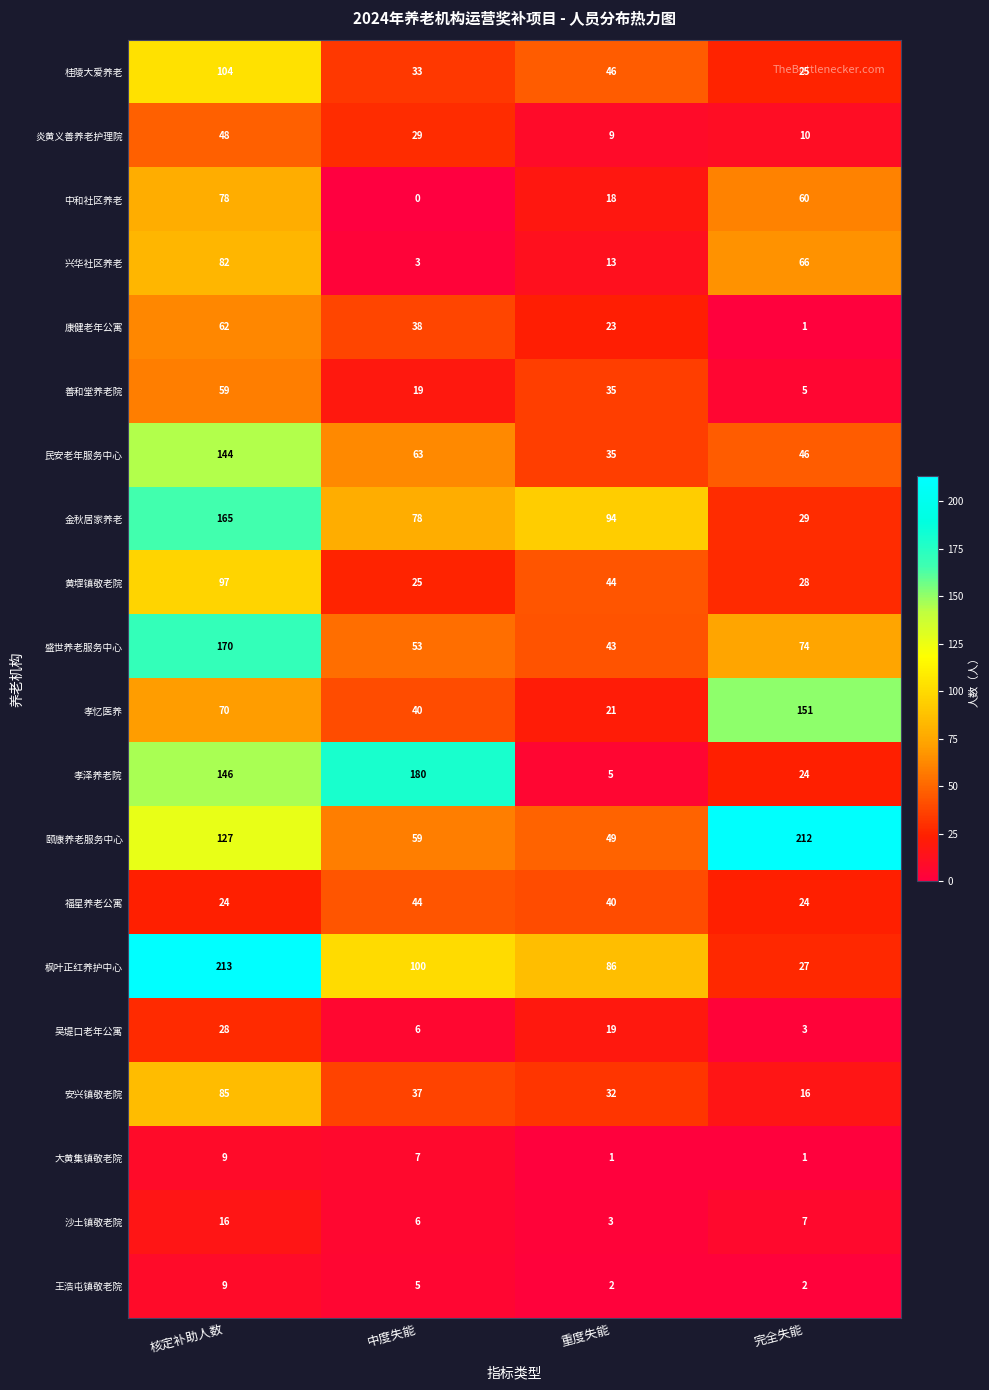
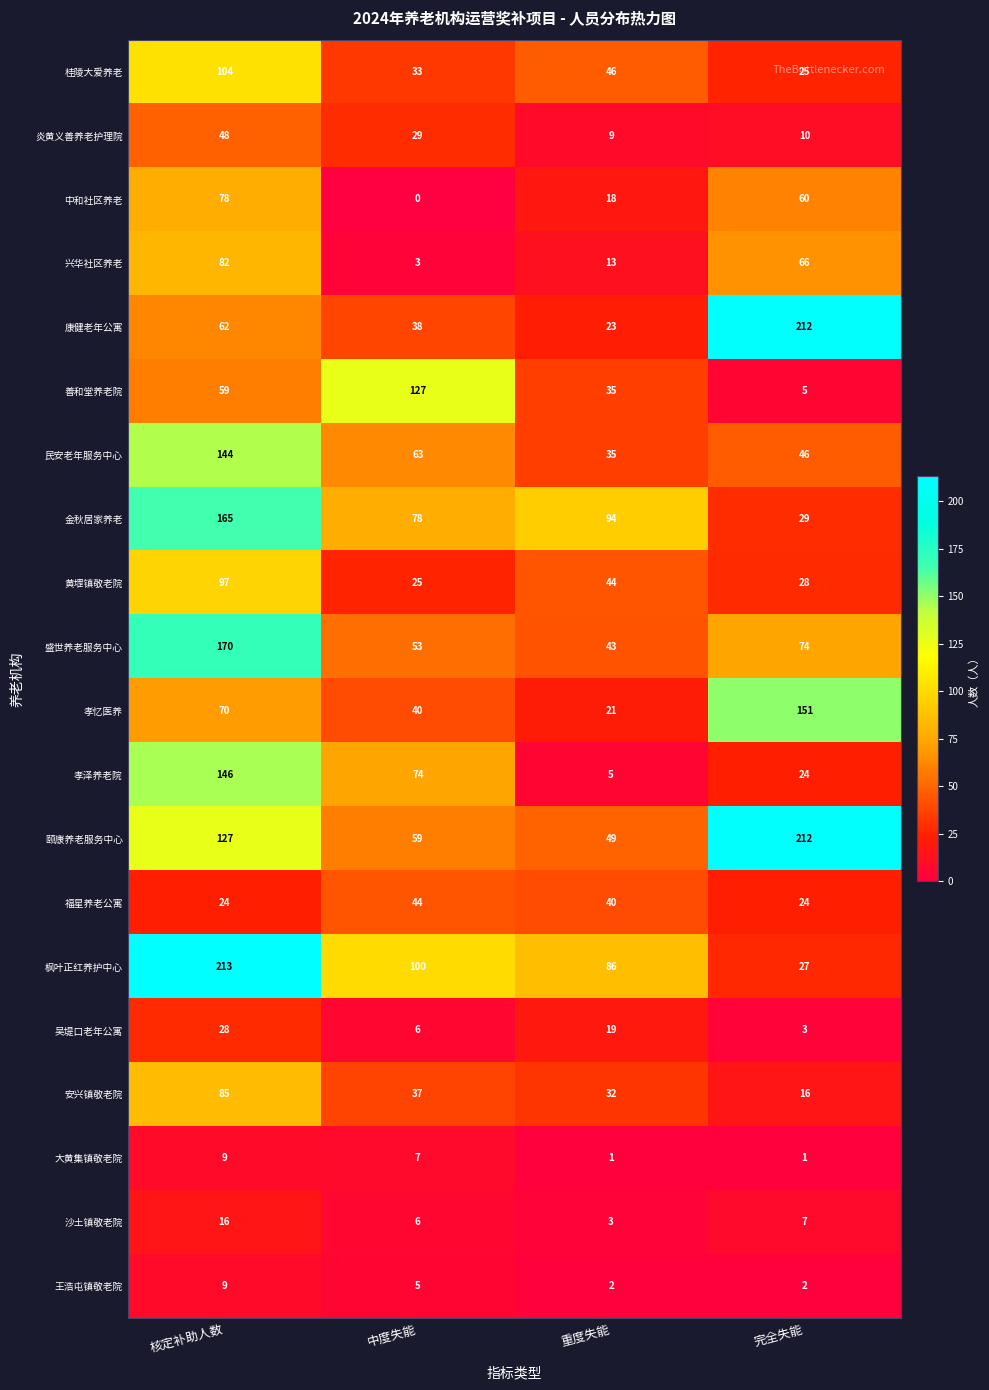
  {
    "桂陵大爱养老": {
      "核定补助人数": 104,
      "中度失能": 33,
      "重度失能": 46
    },
    "炎黄义善养老护理院": {
      "核定补助人数": 48,
      "中度失能": 29,
      "重度失能": 9,
      "完全失能": 10
    },
    "中和社区养老": {
      "核定补助人数": 78,
      "中度失能": 0,
      "重度失能": 18,
      "完全失能": 60
    },
    "兴华社区养老": {
      "核定补助人数": 82,
      "中度失能": 3,
      "重度失能": 13,
      "完全失能": 66
    },
    "康健老年公寓": {
      "核定补助人数": 62,
      "中度失能": 38,
      "重度失能": 23,
-     "完全失能": 1
+     "完全失能": 212
    },
    "善和堂养老院": {
      "核定补助人数": 59,
-     "中度失能": 19,
+     "中度失能": 127,
      "重度失能": 35,
      "完全失能": 5
    },
    "民安老年服务中心": {
      "核定补助人数": 144,
      "中度失能": 63,
      "重度失能": 35,
      "完全失能": 46
    },
    "金秋居家养老": {
      "核定补助人数": 165,
      "中度失能": 78,
      "重度失能": 94,
      "完全失能": 29
    },
    "黄堽镇敬老院": {
      "核定补助人数": 97,
      "中度失能": 25,
      "重度失能": 44,
      "完全失能": 28
    },
    "盛世养老服务中心": {
      "核定补助人数": 170,
      "中度失能": 53,
      "重度失能": 43,
      "完全失能": 74
    },
    "孝忆医养": {
      "核定补助人数": 70,
      "中度失能": 40,
      "重度失能": 21,
      "完全失能": 151
    },
    "孝泽养老院": {
      "核定补助人数": 146,
-     "中度失能": 180,
+     "中度失能": 74,
      "重度失能": 5,
      "完全失能": 24
    },
    "颐康养老服务中心": {
      "核定补助人数": 127,
      "中度失能": 59,
      "重度失能": 49,
      "完全失能": 212
    },
    "福星养老公寓": {
      "核定补助人数": 24,
      "中度失能": 44,
      "重度失能": 40,
      "完全失能": 24
    },
    "枫叶正红养护中心": {
      "核定补助人数": 213,
      "中度失能": 100,
      "重度失能": 86,
      "完全失能": 27
    },
    "吴堤口老年公寓": {
      "核定补助人数": 28,
      "中度失能": 6,
      "重度失能": 19,
      "完全失能": 3
    },
    "安兴镇敬老院": {
      "核定补助人数": 85,
      "中度失能": 37,
      "重度失能": 32,
      "完全失能": 16
    },
    "大黄集镇敬老院": {
      "核定补助人数": 9,
      "中度失能": 7,
      "重度失能": 1,
      "完全失能": 1
    },
    "沙土镇敬老院": {
      "核定补助人数": 16,
      "中度失能": 6,
      "重度失能": 3,
      "完全失能": 7
    },
    "王浩屯镇敬老院": {
      "核定补助人数": 9,
      "中度失能": 5,
      "重度失能": 2,
      "完全失能": 2
    }
  }
